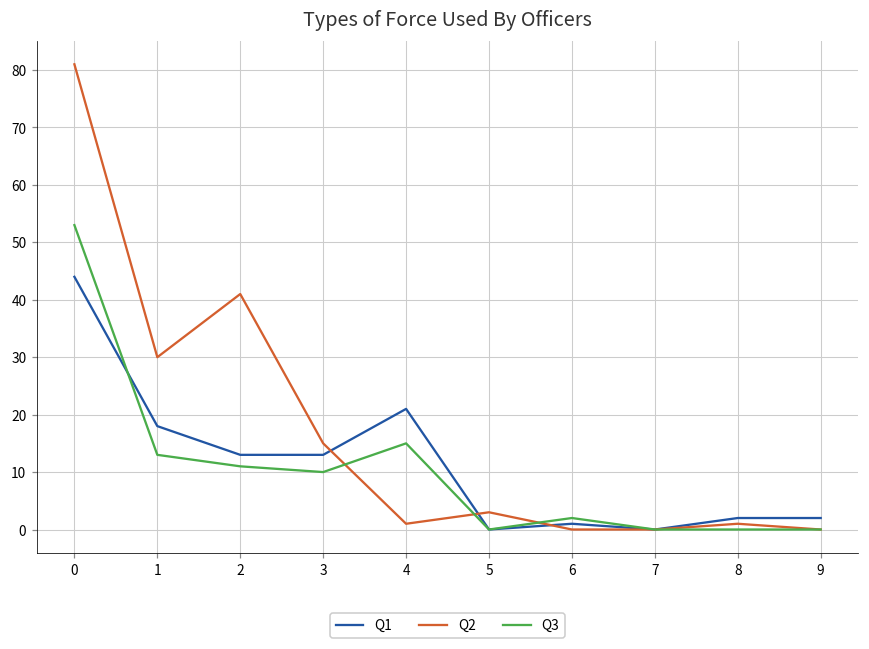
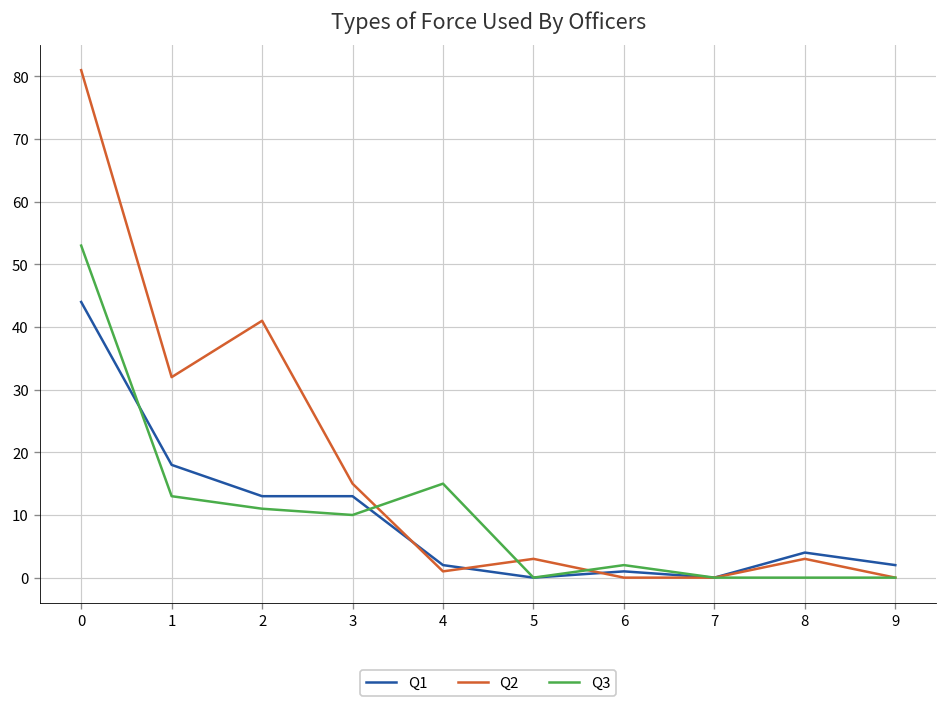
  {
    "Q1": {
      "0": 44,
      "1": 18,
      "2": 13,
      "3": 13,
-     "4": 21,
+     "4": 2,
      "6": 1,
-     "8": 2,
+     "8": 4,
      "9": 2
    },
    "Q2": {
      "0": 81,
-     "1": 30,
+     "1": 32,
      "2": 41,
      "3": 15,
      "4": 1,
      "5": 3,
      "6": 0,
-     "8": 1
+     "8": 3
    },
    "Q3": {
      "0": 53,
      "1": 13,
      "2": 11,
      "3": 10,
      "4": 15,
      "6": 2,
      "8": 0
    }
  }
